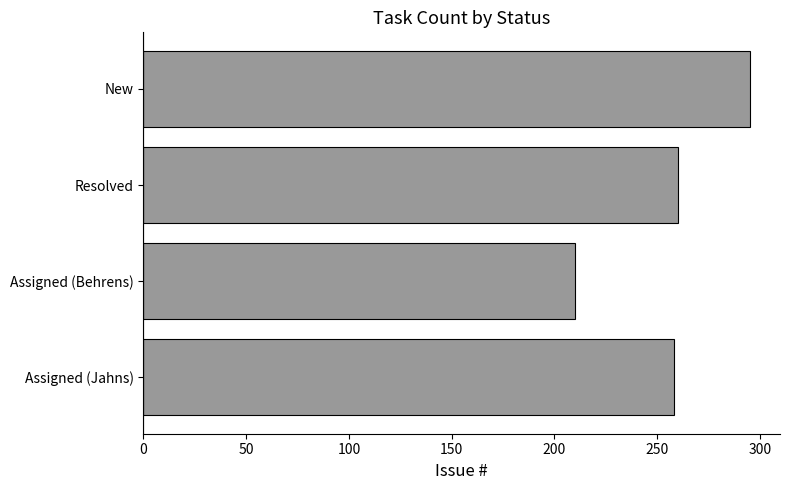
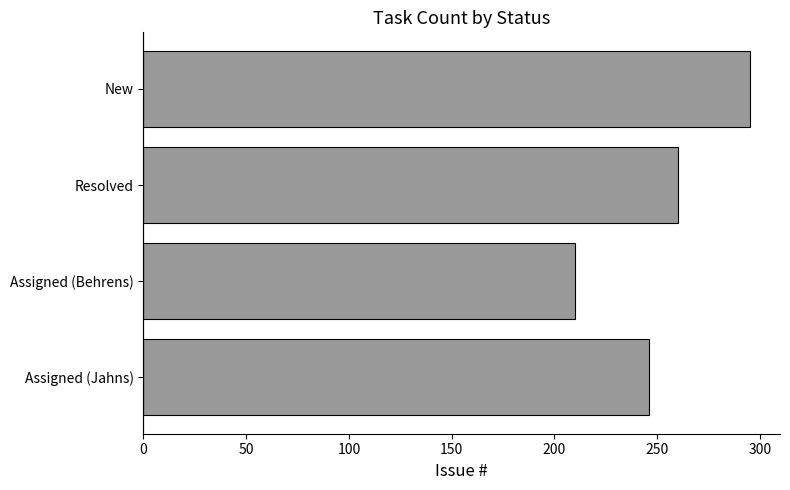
  {
    "New": 295,
    "Resolved": 260,
    "Assigned (Behrens)": 210,
-   "Assigned (Jahns)": 258
+   "Assigned (Jahns)": 246
  }
